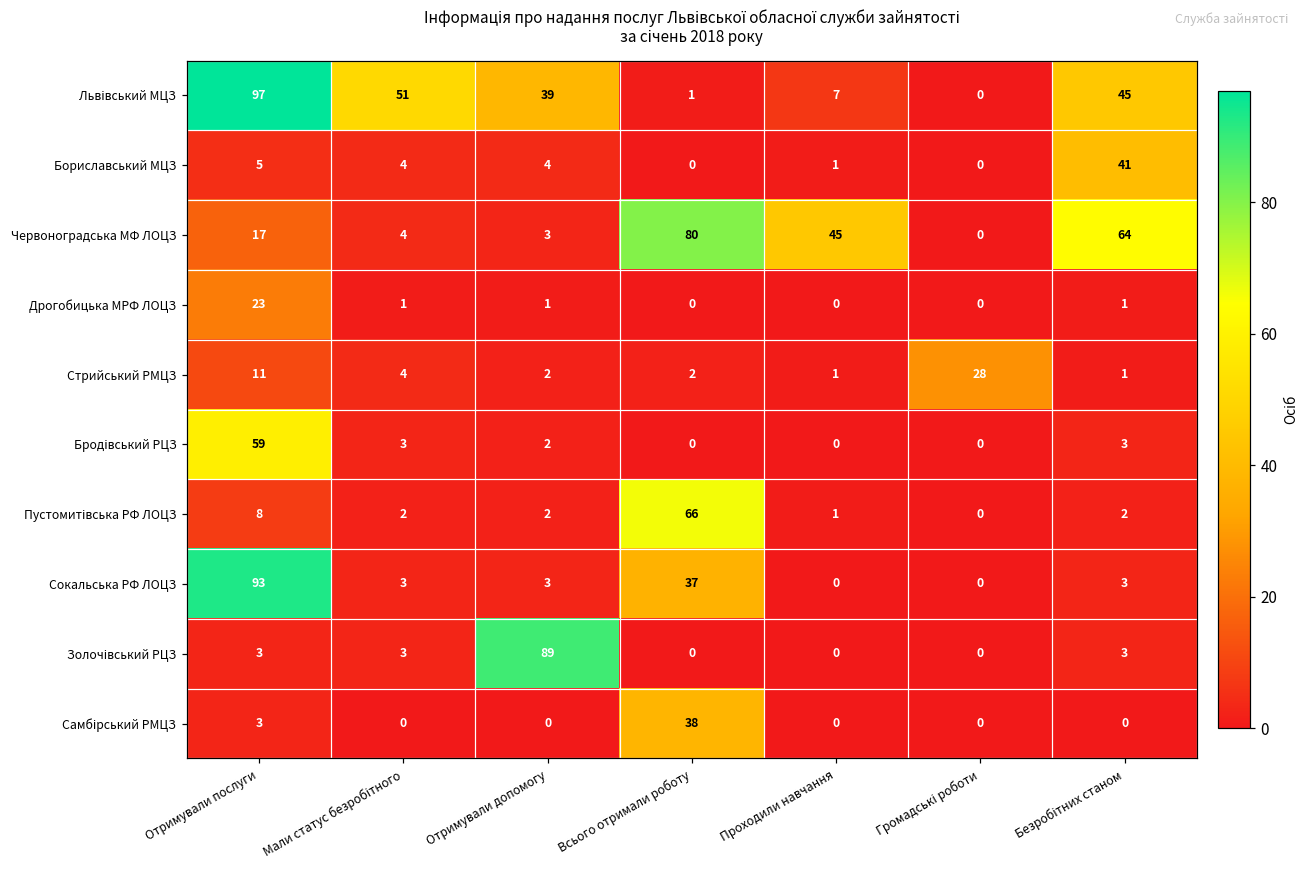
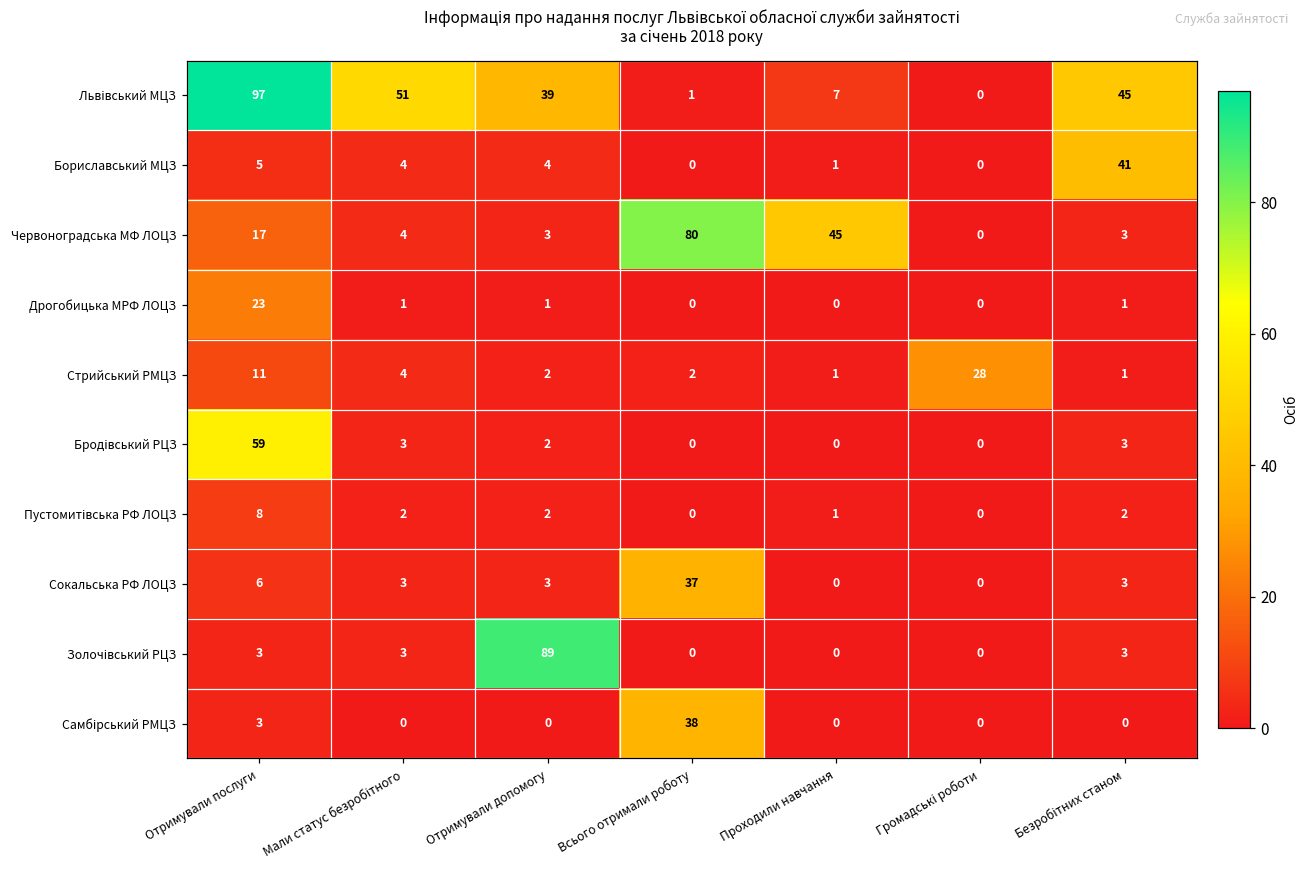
  {
    "Львівський МЦЗ": {
      "Отримували послуги": 97,
      "Мали статус безробітного": 51,
      "Отримували допомогу": 39,
      "Всього отримали роботу": 1,
      "Проходили навчання": 7,
      "Громадські роботи": 0,
      "Безробітних станом": 45
    },
    "Бориславський МЦЗ": {
      "Отримували послуги": 5,
      "Мали статус безробітного": 4,
      "Отримували допомогу": 4,
      "Всього отримали роботу": 0,
      "Проходили навчання": 1,
      "Громадські роботи": 0,
      "Безробітних станом": 41
    },
    "Червоноградська МФ ЛОЦЗ": {
      "Отримували послуги": 17,
      "Мали статус безробітного": 4,
      "Отримували допомогу": 3,
      "Всього отримали роботу": 80,
      "Проходили навчання": 45,
      "Громадські роботи": 0,
-     "Безробітних станом": 64
+     "Безробітних станом": 3
    },
    "Дрогобицька МРФ ЛОЦЗ": {
      "Отримували послуги": 23,
      "Мали статус безробітного": 1,
      "Отримували допомогу": 1,
      "Всього отримали роботу": 0,
      "Проходили навчання": 0,
      "Громадські роботи": 0,
      "Безробітних станом": 1
    },
    "Стрийський РМЦЗ": {
      "Отримували послуги": 11,
      "Мали статус безробітного": 4,
      "Отримували допомогу": 2,
      "Всього отримали роботу": 2,
      "Проходили навчання": 1,
      "Громадські роботи": 28,
      "Безробітних станом": 1
    },
    "Бродівський РЦЗ": {
      "Отримували послуги": 59,
      "Мали статус безробітного": 3,
      "Отримували допомогу": 2,
      "Всього отримали роботу": 0,
      "Проходили навчання": 0,
      "Громадські роботи": 0,
      "Безробітних станом": 3
    },
    "Пустомитівська РФ ЛОЦЗ": {
      "Отримували послуги": 8,
      "Мали статус безробітного": 2,
      "Отримували допомогу": 2,
-     "Всього отримали роботу": 66,
+     "Всього отримали роботу": 0,
      "Проходили навчання": 1,
      "Громадські роботи": 0,
      "Безробітних станом": 2
    },
    "Сокальська РФ ЛОЦЗ": {
-     "Отримували послуги": 93,
+     "Отримували послуги": 6,
      "Мали статус безробітного": 3,
      "Отримували допомогу": 3,
      "Всього отримали роботу": 37,
      "Проходили навчання": 0,
      "Громадські роботи": 0,
      "Безробітних станом": 3
    },
    "Золочівський РЦЗ": {
      "Отримували послуги": 3,
      "Мали статус безробітного": 3,
      "Отримували допомогу": 89,
      "Всього отримали роботу": 0,
      "Проходили навчання": 0,
      "Громадські роботи": 0,
      "Безробітних станом": 3
    },
    "Самбірський РМЦЗ": {
      "Отримували послуги": 3,
      "Мали статус безробітного": 0,
      "Отримували допомогу": 0,
      "Всього отримали роботу": 38,
      "Проходили навчання": 0,
      "Громадські роботи": 0,
      "Безробітних станом": 0
    }
  }
